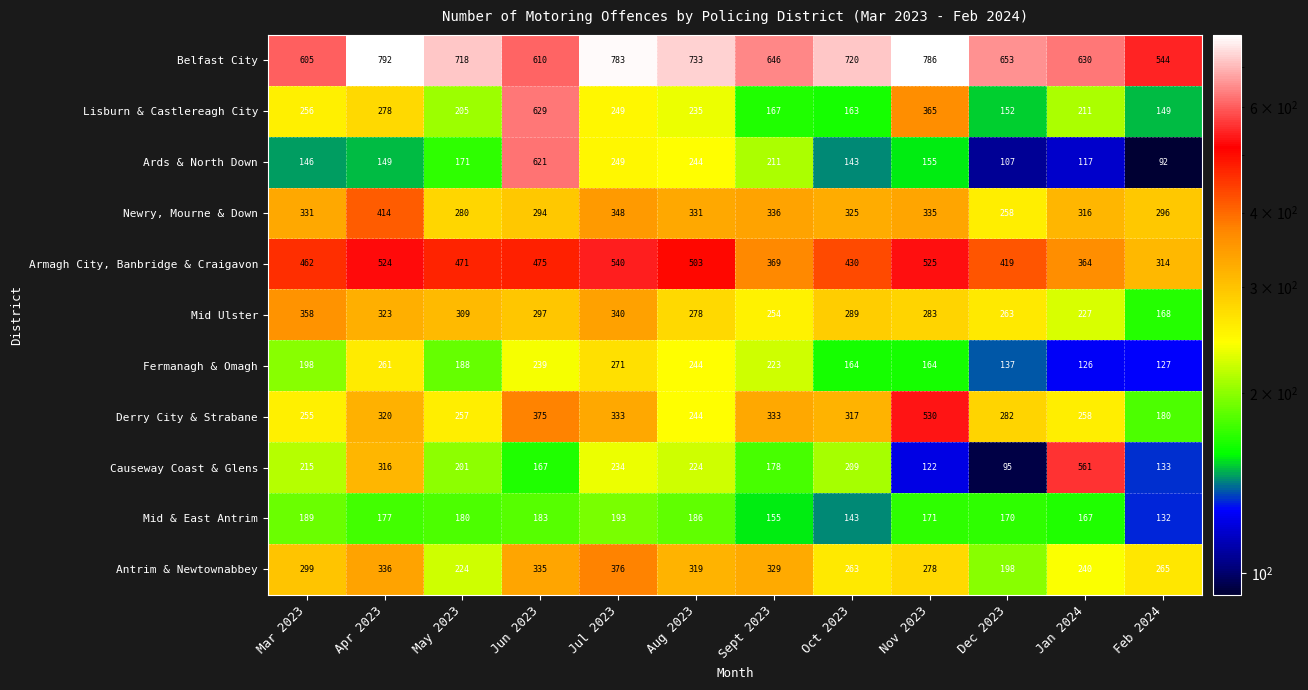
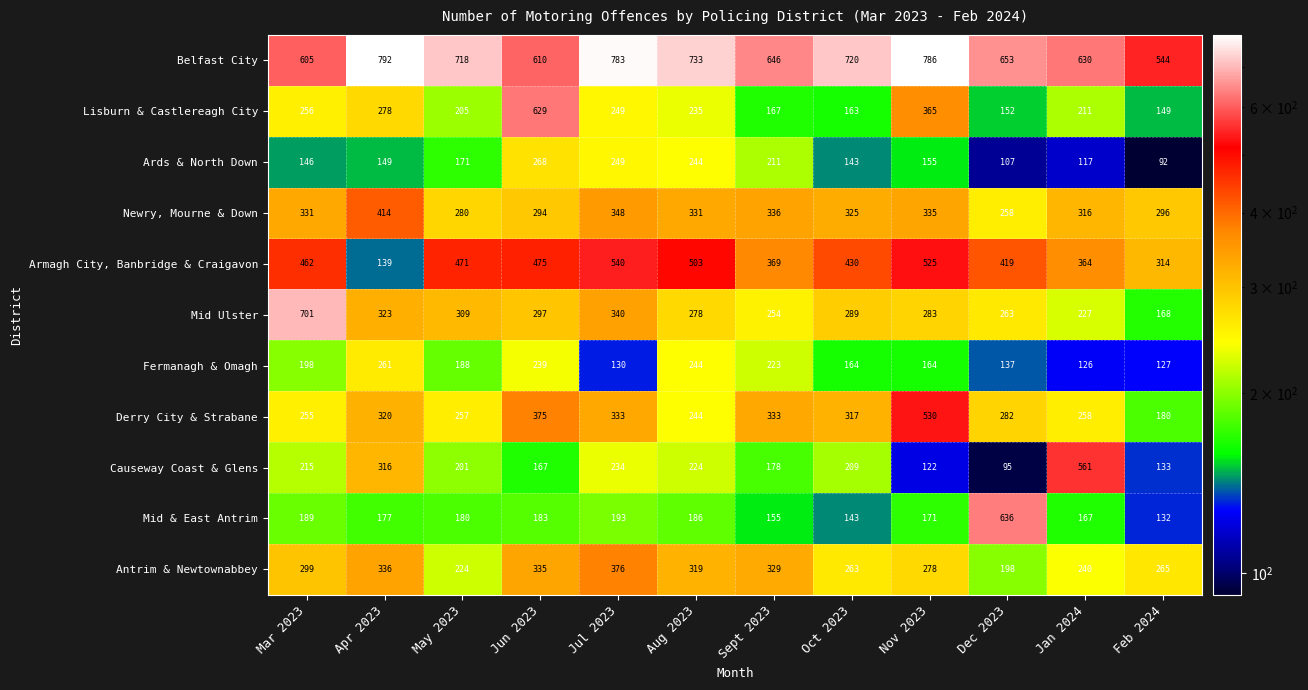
  {
    "Belfast City": {
      "Mar 2023": 605,
      "Apr 2023": 792,
      "May 2023": 718,
      "Jun 2023": 610,
      "Jul 2023": 783,
      "Aug 2023": 733,
      "Sept 2023": 646,
      "Oct 2023": 720,
      "Nov 2023": 786,
      "Dec 2023": 653,
      "Jan 2024": 630,
      "Feb 2024": 544
    },
    "Lisburn & Castlereagh City": {
      "Mar 2023": 256,
      "Apr 2023": 278,
      "May 2023": 205,
      "Jun 2023": 629,
      "Jul 2023": 249,
      "Aug 2023": 235,
      "Sept 2023": 167,
      "Oct 2023": 163,
      "Nov 2023": 365,
      "Dec 2023": 152,
      "Jan 2024": 211,
      "Feb 2024": 149
    },
    "Ards & North Down": {
      "Mar 2023": 146,
      "Apr 2023": 149,
      "May 2023": 171,
-     "Jun 2023": 621,
+     "Jun 2023": 268,
      "Jul 2023": 249,
      "Aug 2023": 244,
      "Sept 2023": 211,
      "Oct 2023": 143,
      "Nov 2023": 155,
      "Dec 2023": 107,
      "Jan 2024": 117,
      "Feb 2024": 92
    },
    "Newry, Mourne & Down": {
      "Mar 2023": 331,
      "Apr 2023": 414,
      "May 2023": 280,
      "Jun 2023": 294,
      "Jul 2023": 348,
      "Aug 2023": 331,
      "Sept 2023": 336,
      "Oct 2023": 325,
      "Nov 2023": 335,
      "Dec 2023": 258,
      "Jan 2024": 316,
      "Feb 2024": 296
    },
    "Armagh City, Banbridge & Craigavon": {
      "Mar 2023": 462,
-     "Apr 2023": 524,
+     "Apr 2023": 139,
      "May 2023": 471,
      "Jun 2023": 475,
      "Jul 2023": 540,
      "Aug 2023": 503,
      "Sept 2023": 369,
      "Oct 2023": 430,
      "Nov 2023": 525,
      "Dec 2023": 419,
      "Jan 2024": 364,
      "Feb 2024": 314
    },
    "Mid Ulster": {
-     "Mar 2023": 358,
+     "Mar 2023": 701,
      "Apr 2023": 323,
      "May 2023": 309,
      "Jun 2023": 297,
      "Jul 2023": 340,
      "Aug 2023": 278,
      "Sept 2023": 254,
      "Oct 2023": 289,
      "Nov 2023": 283,
      "Dec 2023": 263,
      "Jan 2024": 227,
      "Feb 2024": 168
    },
    "Fermanagh & Omagh": {
      "Mar 2023": 198,
      "Apr 2023": 261,
      "May 2023": 188,
      "Jun 2023": 239,
-     "Jul 2023": 271,
+     "Jul 2023": 130,
      "Aug 2023": 244,
      "Sept 2023": 223,
      "Oct 2023": 164,
      "Nov 2023": 164,
      "Dec 2023": 137,
      "Jan 2024": 126,
      "Feb 2024": 127
    },
    "Derry City & Strabane": {
      "Mar 2023": 255,
      "Apr 2023": 320,
      "May 2023": 257,
      "Jun 2023": 375,
      "Jul 2023": 333,
      "Aug 2023": 244,
      "Sept 2023": 333,
      "Oct 2023": 317,
      "Nov 2023": 530,
      "Dec 2023": 282,
      "Jan 2024": 258,
      "Feb 2024": 180
    },
    "Causeway Coast & Glens": {
      "Mar 2023": 215,
      "Apr 2023": 316,
      "May 2023": 201,
      "Jun 2023": 167,
      "Jul 2023": 234,
      "Aug 2023": 224,
      "Sept 2023": 178,
      "Oct 2023": 209,
      "Nov 2023": 122,
      "Dec 2023": 95,
      "Jan 2024": 561,
      "Feb 2024": 133
    },
    "Mid & East Antrim": {
      "Mar 2023": 189,
      "Apr 2023": 177,
      "May 2023": 180,
      "Jun 2023": 183,
      "Jul 2023": 193,
      "Aug 2023": 186,
      "Sept 2023": 155,
      "Oct 2023": 143,
      "Nov 2023": 171,
-     "Dec 2023": 170,
+     "Dec 2023": 636,
      "Jan 2024": 167,
      "Feb 2024": 132
    },
    "Antrim & Newtownabbey": {
      "Mar 2023": 299,
      "Apr 2023": 336,
      "May 2023": 224,
      "Jun 2023": 335,
      "Jul 2023": 376,
      "Aug 2023": 319,
      "Sept 2023": 329,
      "Oct 2023": 263,
      "Nov 2023": 278,
      "Dec 2023": 198,
      "Jan 2024": 240,
      "Feb 2024": 265
    }
  }
